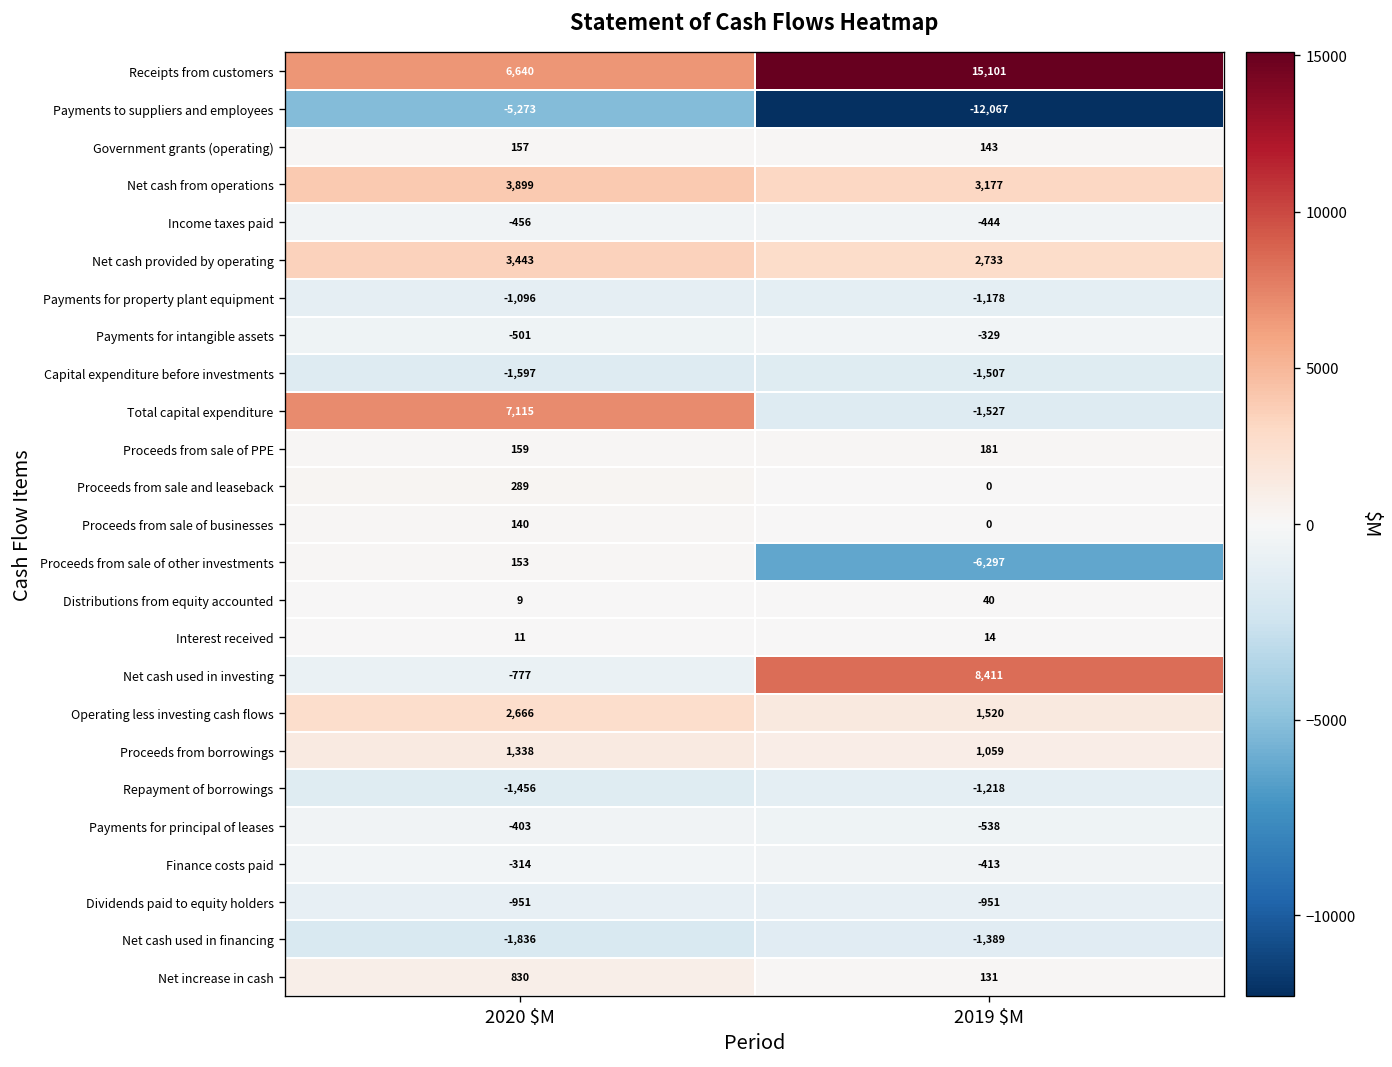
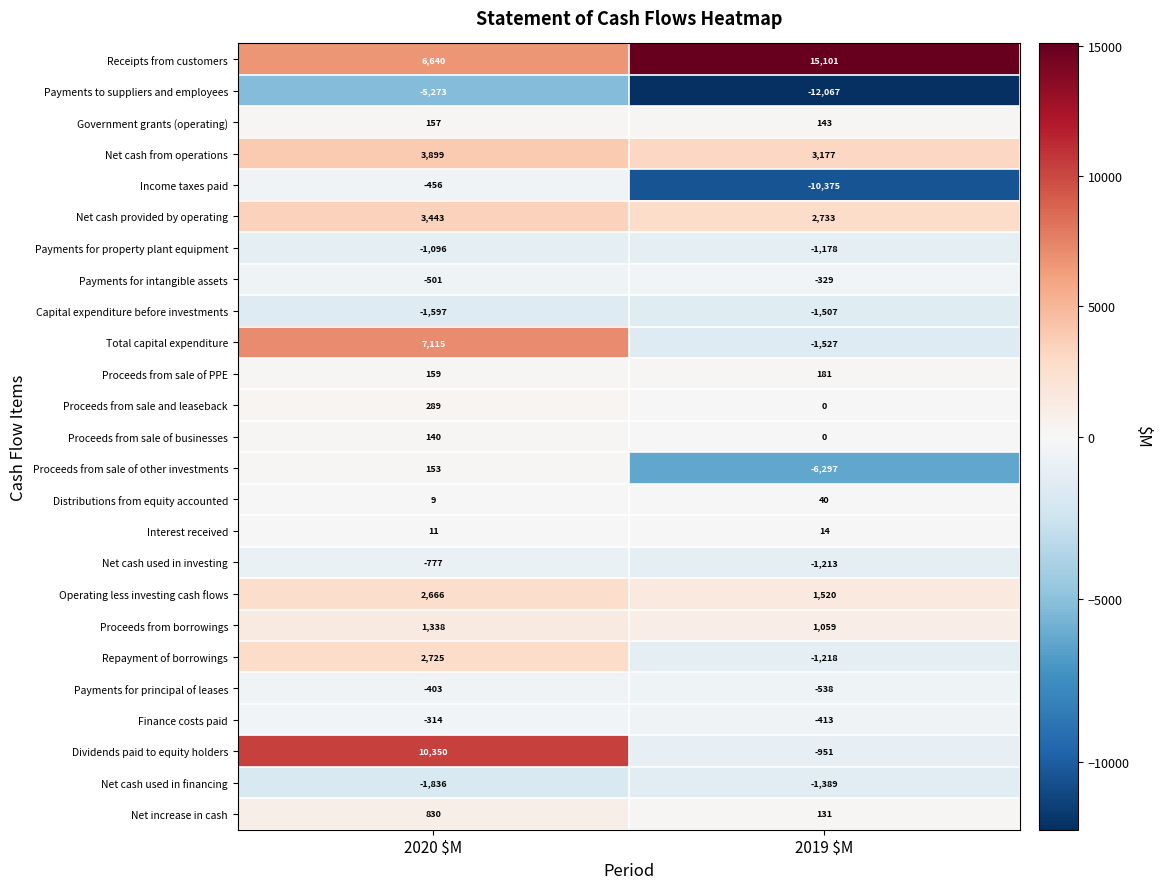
  {
    "Receipts from customers": {
      "2020 $M": "6,640",
      "2019 $M": "15,101"
    },
    "Payments to suppliers and employees": {
      "2020 $M": "-5,273",
      "2019 $M": "-12,067"
    },
    "Government grants (operating)": {
      "2020 $M": "157",
      "2019 $M": "143"
    },
    "Net cash from operations": {
      "2020 $M": "3,899",
      "2019 $M": "3,177"
    },
    "Income taxes paid": {
      "2020 $M": "-456",
-     "2019 $M": "-444"
+     "2019 $M": "-10,375"
    },
    "Net cash provided by operating": {
      "2020 $M": "3,443",
      "2019 $M": "2,733"
    },
    "Payments for property plant equipment": {
      "2020 $M": "-1,096",
      "2019 $M": "-1,178"
    },
    "Payments for intangible assets": {
      "2020 $M": "-501",
      "2019 $M": "-329"
    },
    "Capital expenditure before investments": {
      "2020 $M": "-1,597",
      "2019 $M": "-1,507"
    },
    "Total capital expenditure": {
      "2020 $M": "7,115",
      "2019 $M": "-1,527"
    },
    "Proceeds from sale of PPE": {
      "2020 $M": "159",
      "2019 $M": "181"
    },
    "Proceeds from sale and leaseback": {
      "2020 $M": "289",
      "2019 $M": "0"
    },
    "Proceeds from sale of businesses": {
      "2020 $M": "140",
      "2019 $M": "0"
    },
    "Proceeds from sale of other investments": {
      "2020 $M": "153",
      "2019 $M": "-6,297"
    },
    "Distributions from equity accounted": {
      "2020 $M": "9",
      "2019 $M": "40"
    },
    "Interest received": {
      "2020 $M": "11",
      "2019 $M": "14"
    },
    "Net cash used in investing": {
      "2020 $M": "-777",
-     "2019 $M": "8,411"
+     "2019 $M": "-1,213"
    },
    "Operating less investing cash flows": {
      "2020 $M": "2,666",
      "2019 $M": "1,520"
    },
    "Proceeds from borrowings": {
      "2020 $M": "1,338",
      "2019 $M": "1,059"
    },
    "Repayment of borrowings": {
-     "2020 $M": "-1,456",
+     "2020 $M": "2,725",
      "2019 $M": "-1,218"
    },
    "Payments for principal of leases": {
      "2020 $M": "-403",
      "2019 $M": "-538"
    },
    "Finance costs paid": {
      "2020 $M": "-314",
      "2019 $M": "-413"
    },
    "Dividends paid to equity holders": {
-     "2020 $M": "-951",
+     "2020 $M": "10,350",
      "2019 $M": "-951"
    },
    "Net cash used in financing": {
      "2020 $M": "-1,836",
      "2019 $M": "-1,389"
    },
    "Net increase in cash": {
      "2020 $M": "830",
      "2019 $M": "131"
    }
  }
